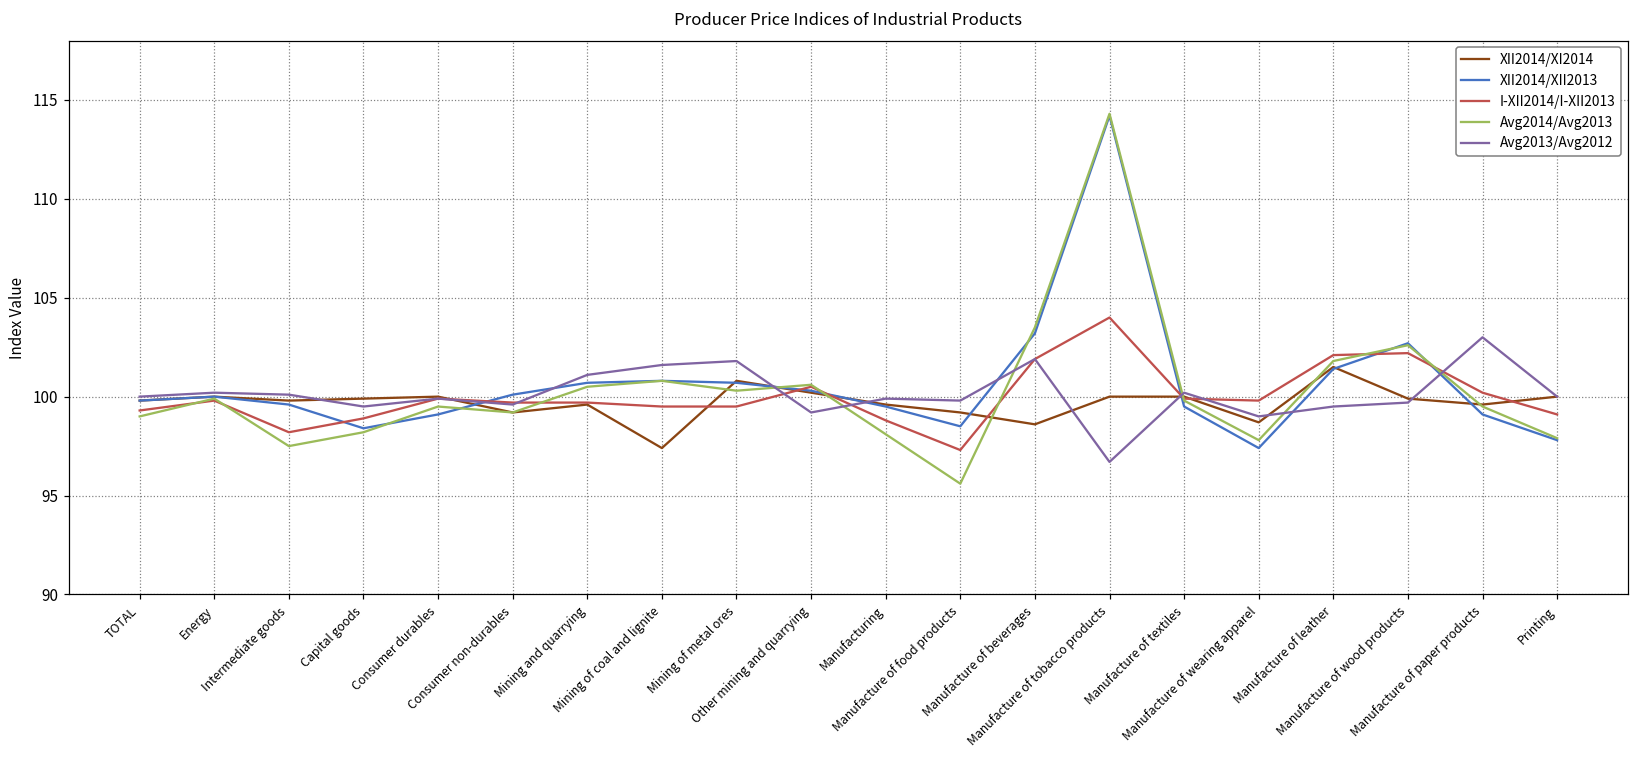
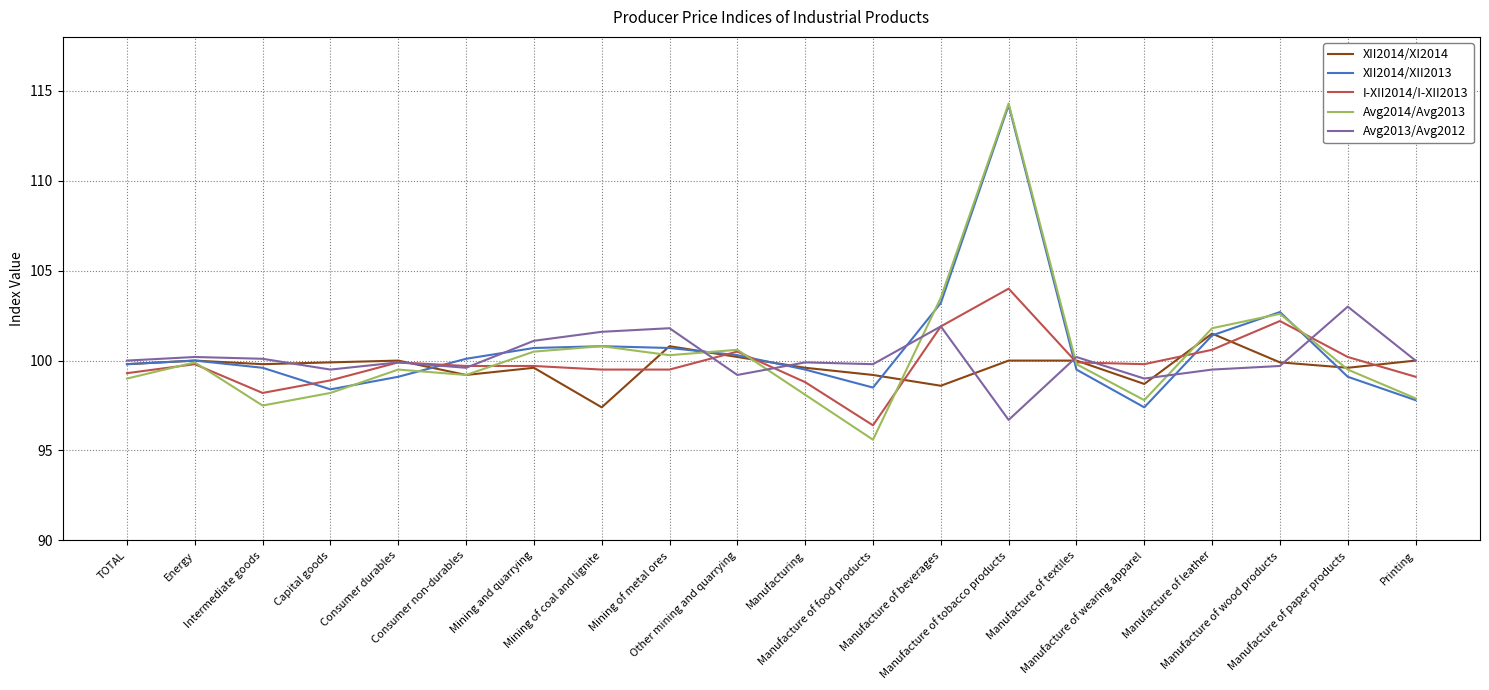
  {
    "XII2014/XI2014": {
      "Intermediate goods": 99.8,
      "Capital goods": 99.9,
      "Mining of coal and lignite": 97.4,
      "Manufacture of food products": 99.2,
      "Manufacture of beverages": 98.6,
      "Manufacture of tobacco products": 100.0,
      "Manufacture of wearing apparel": 98.7,
      "Manufacture of wood products": 99.9
    },
    "XII2014/XII2013": {
      "Intermediate goods": 99.6,
      "Capital goods": 98.4,
      "Consumer durables": 99.1,
      "Consumer non-durables": 100.1,
      "Mining and quarrying": 100.7,
      "Manufacture of food products": 98.5,
      "Manufacture of beverages": 103.2,
      "Manufacture of textiles": 99.5,
      "Manufacture of wearing apparel": 97.4,
      "Manufacture of paper products": 99.1
    },
    "I-XII2014/I-XII2013": {
      "TOTAL": 99.3,
      "Intermediate goods": 98.2,
      "Capital goods": 98.9,
      "Mining of coal and lignite": 99.5,
      "Mining of metal ores": 99.5,
      "Manufacturing": 98.8,
-     "Manufacture of food products": 97.3,
+     "Manufacture of food products": 96.4,
      "Manufacture of tobacco products": 104.0,
      "Manufacture of wearing apparel": 99.8,
-     "Manufacture of leather": 102.1,
+     "Manufacture of leather": 100.6,
      "Manufacture of wood products": 102.2,
      "Manufacture of paper products": 100.2,
      "Printing": 99.1
    },
    "Avg2014/Avg2013": {
      "TOTAL": 99.0,
      "Intermediate goods": 97.5,
      "Capital goods": 98.2,
      "Consumer durables": 99.5,
      "Mining and quarrying": 100.5,
      "Mining of metal ores": 100.3,
      "Manufacturing": 98.1,
      "Manufacture of food products": 95.6,
      "Manufacture of beverages": 103.5,
      "Manufacture of wearing apparel": 97.8,
      "Manufacture of leather": 101.8
    },
    "Avg2013/Avg2012": {
      "TOTAL": 100.0,
      "Energy": 100.2,
      "Intermediate goods": 100.1,
      "Capital goods": 99.5,
      "Mining and quarrying": 101.1,
      "Mining of coal and lignite": 101.6,
      "Mining of metal ores": 101.8,
      "Other mining and quarrying": 99.2,
      "Manufacturing": 99.9,
      "Manufacture of food products": 99.8,
      "Manufacture of tobacco products": 96.7,
      "Manufacture of textiles": 100.2,
      "Manufacture of wearing apparel": 99.0,
      "Manufacture of leather": 99.5,
      "Manufacture of wood products": 99.7,
      "Manufacture of paper products": 103.0
    }
  }
